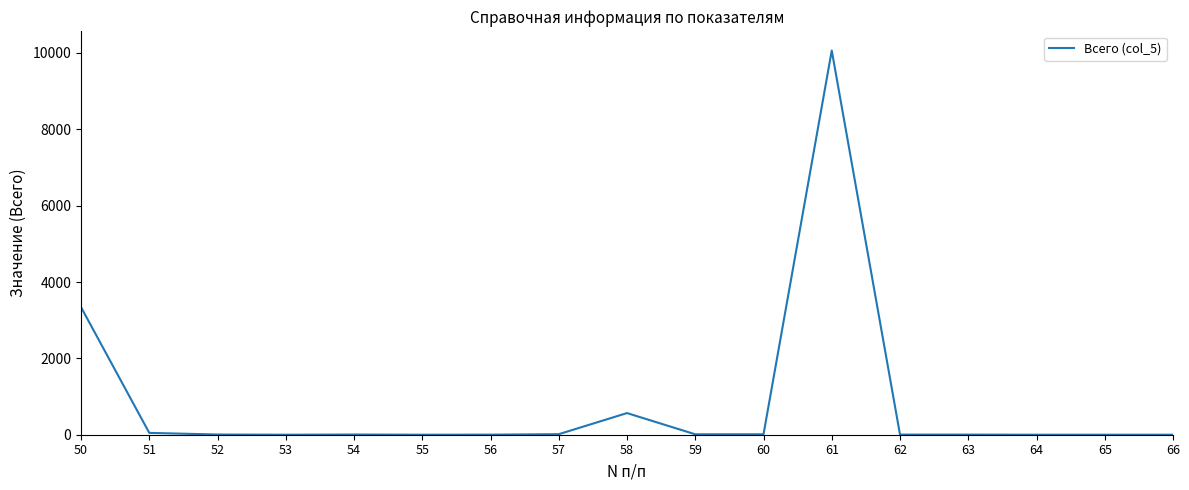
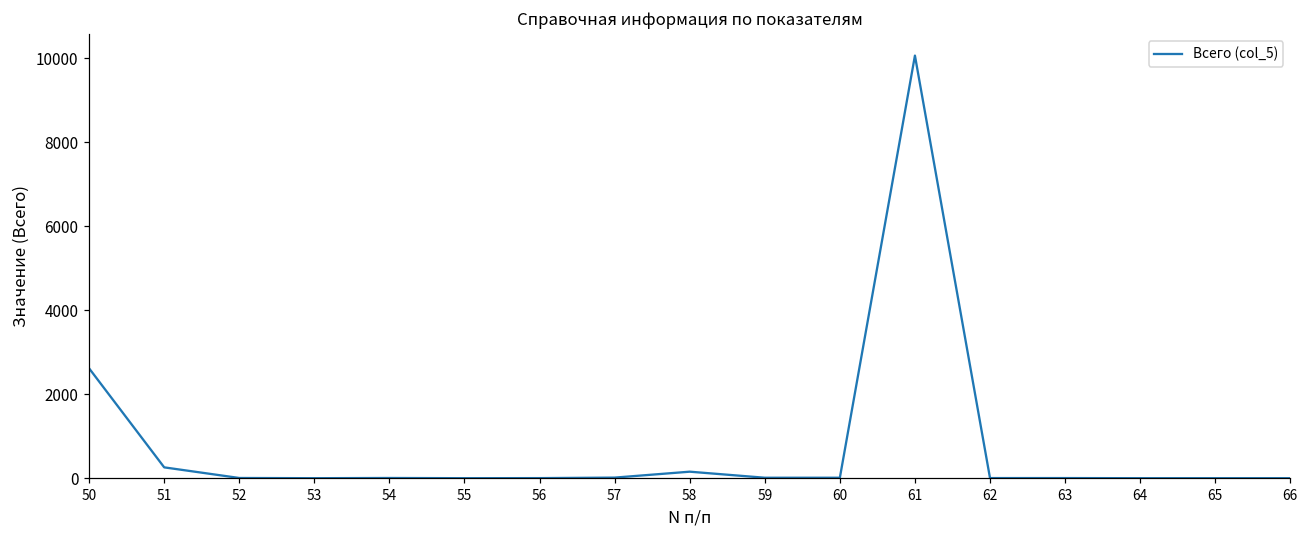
  {
-   "50": 3300,
-   "51": 0,
+   "50": 2600,
+   "51": 300,
    "52": 0,
    "53": 0,
    "54": 0,
    "55": 0,
    "56": 0,
    "57": 0,
-   "58": 600,
+   "58": 200,
    "59": 0,
    "60": 0,
    "61": 10100,
    "62": 0,
    "63": 0,
    "64": 0,
    "65": 0,
    "66": 0
  }
